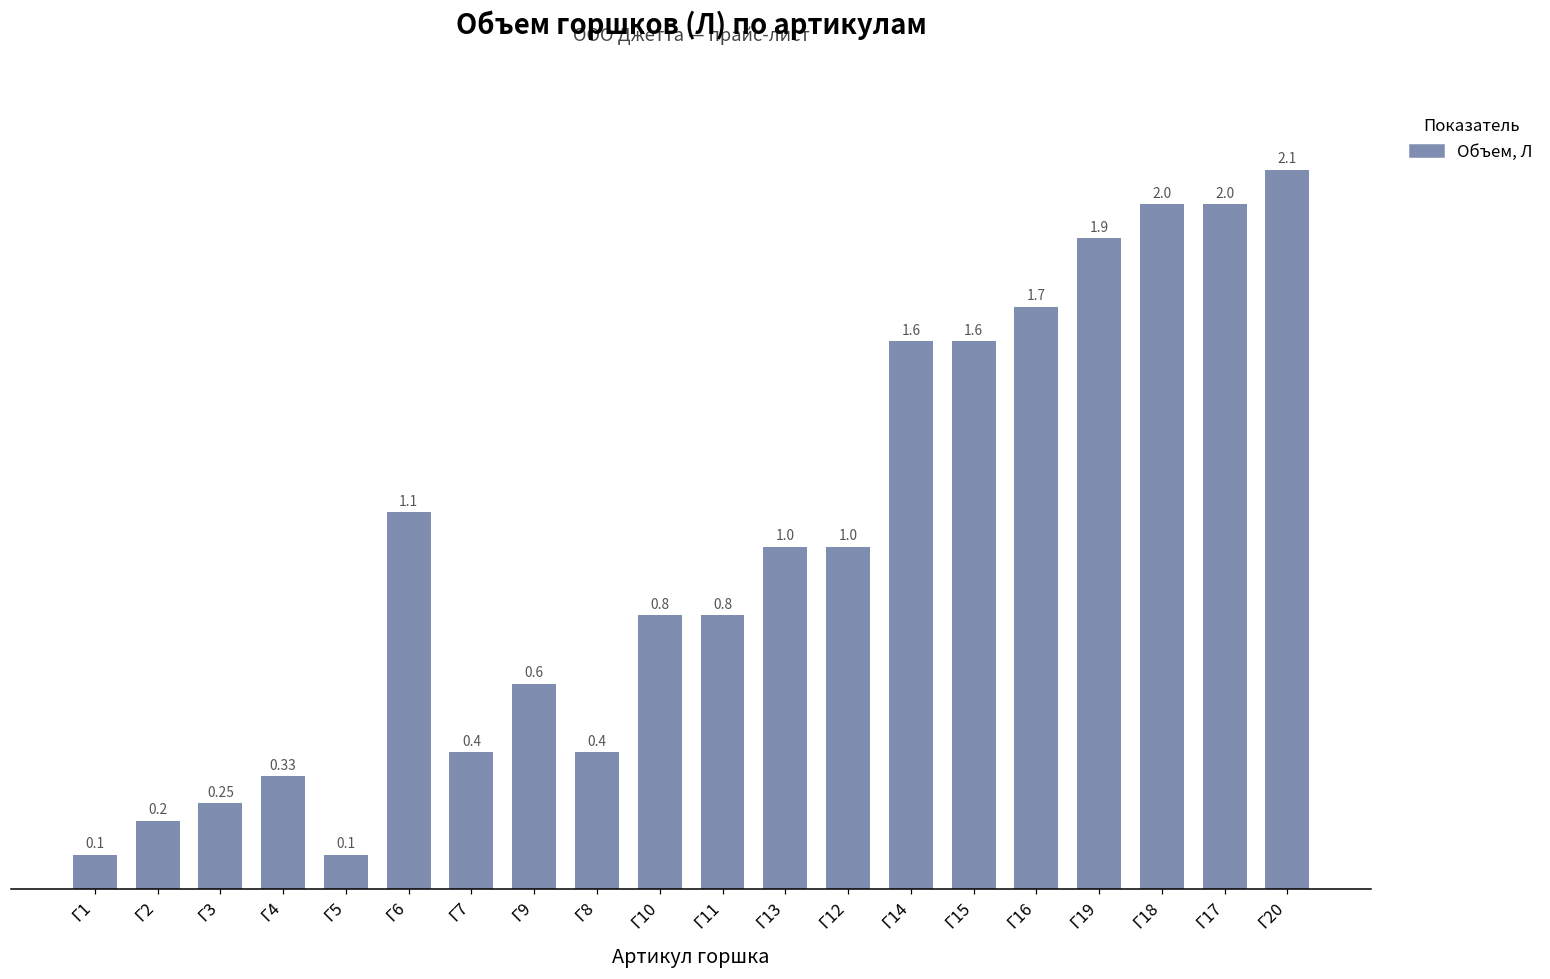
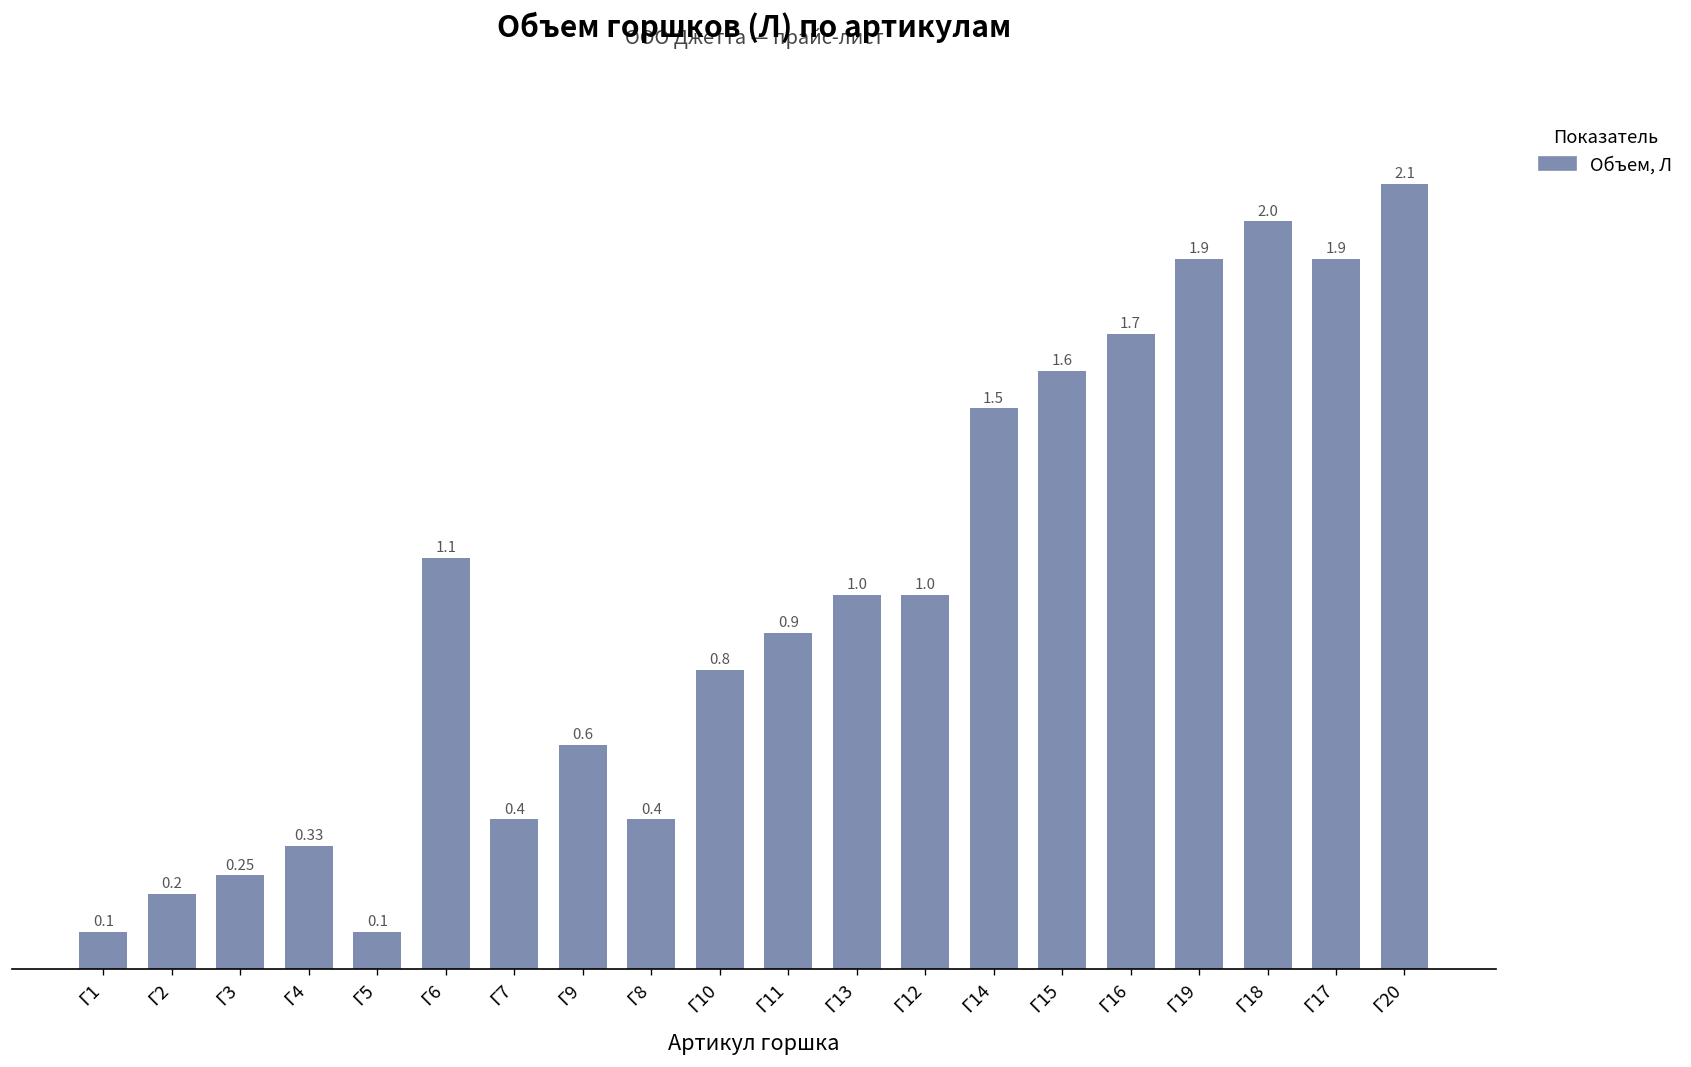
  {
    "Г1": 0.1,
    "Г2": 0.2,
    "Г3": 0.25,
    "Г4": 0.33,
    "Г5": 0.1,
    "Г6": 1.1,
    "Г7": 0.4,
    "Г9": 0.6,
    "Г8": 0.4,
    "Г10": 0.8,
-   "Г11": 0.8,
+   "Г11": 0.9,
    "Г13": 1.0,
    "Г12": 1.0,
-   "Г14": 1.6,
+   "Г14": 1.5,
    "Г15": 1.6,
    "Г16": 1.7,
    "Г19": 1.9,
    "Г18": 2.0,
-   "Г17": 2.0,
+   "Г17": 1.9,
    "Г20": 2.1
  }
